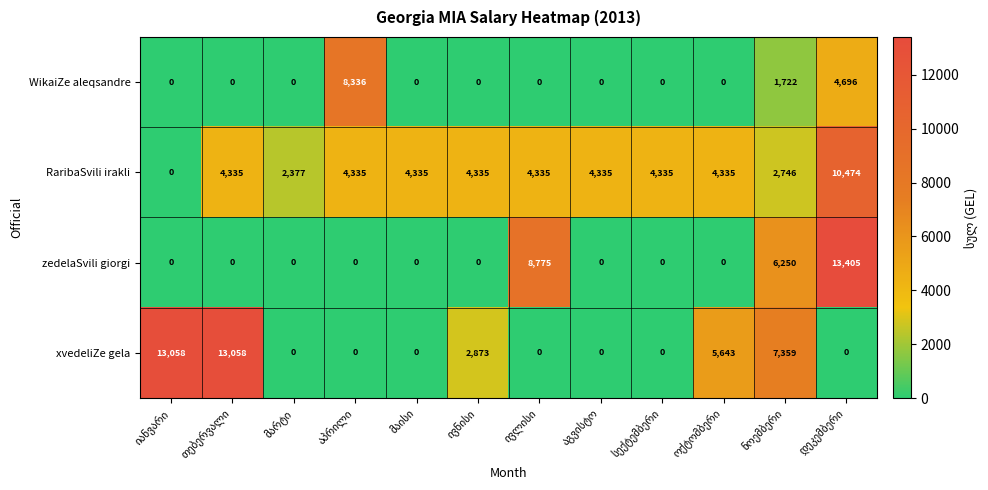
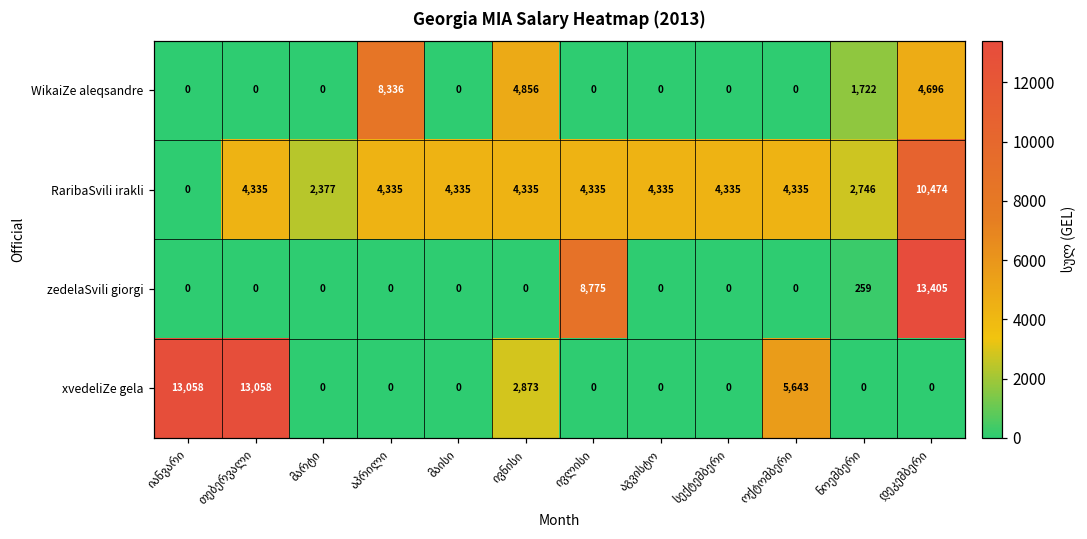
  {
    "WikaiZe aleqsandre": {
      "იანვარი": "0",
      "თებერვალი": "0",
      "მარტი": "0",
      "აპრილი": "8,336",
      "მაისი": "0",
-     "ივნისი": "0",
+     "ივნისი": "4,856",
      "ივლისი": "0",
      "აგვისტო": "0",
      "სექტემბერი": "0",
      "ოქტომბერი": "0",
      "ნოემბერი": "1,722",
      "დეკემბერი": "4,696"
    },
    "RaribaSvili irakli": {
      "იანვარი": "0",
      "თებერვალი": "4,335",
      "მარტი": "2,377",
      "აპრილი": "4,335",
      "მაისი": "4,335",
      "ივნისი": "4,335",
      "ივლისი": "4,335",
      "აგვისტო": "4,335",
      "სექტემბერი": "4,335",
      "ოქტომბერი": "4,335",
      "ნოემბერი": "2,746",
      "დეკემბერი": "10,474"
    },
    "zedelaSvili giorgi": {
      "იანვარი": "0",
      "თებერვალი": "0",
      "მარტი": "0",
      "აპრილი": "0",
      "მაისი": "0",
      "ივნისი": "0",
      "ივლისი": "8,775",
      "აგვისტო": "0",
      "სექტემბერი": "0",
      "ოქტომბერი": "0",
-     "ნოემბერი": "6,250",
+     "ნოემბერი": "259",
      "დეკემბერი": "13,405"
    },
    "xvedeliZe gela": {
      "იანვარი": "13,058",
      "თებერვალი": "13,058",
      "მარტი": "0",
      "აპრილი": "0",
      "მაისი": "0",
      "ივნისი": "2,873",
      "ივლისი": "0",
      "აგვისტო": "0",
      "სექტემბერი": "0",
      "ოქტომბერი": "5,643",
-     "ნოემბერი": "7,359",
+     "ნოემბერი": "0",
      "დეკემბერი": "0"
    }
  }
